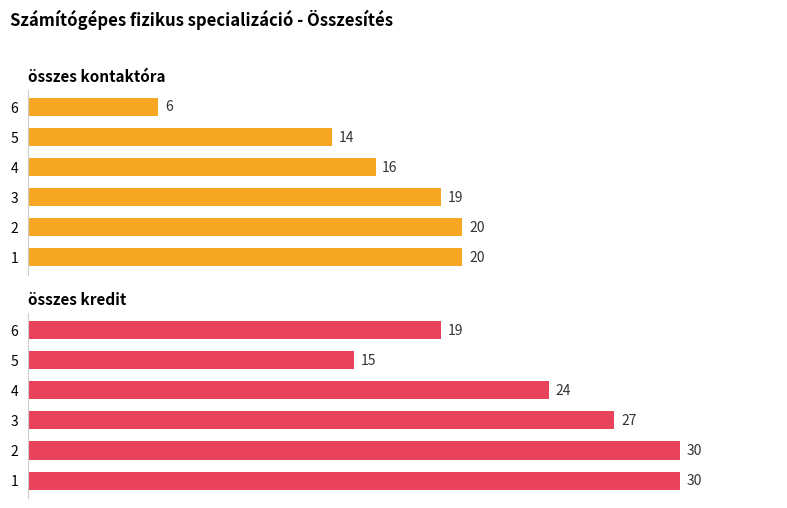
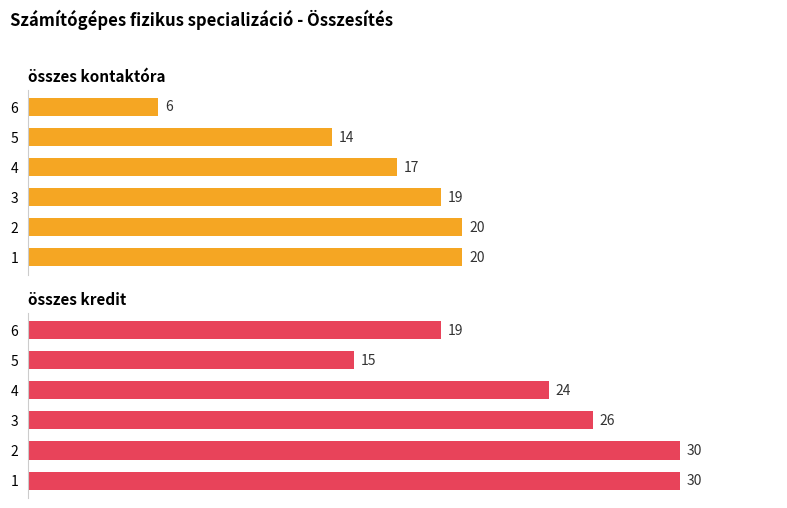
  {
    "összes kontaktóra": {
      "6": 6,
      "5": 14,
-     "4": 16,
+     "4": 17,
      "3": 19,
      "2": 20,
      "1": 20
    },
    "összes kredit": {
      "6": 19,
      "5": 15,
      "4": 24,
-     "3": 27,
+     "3": 26,
      "2": 30,
      "1": 30
    }
  }
